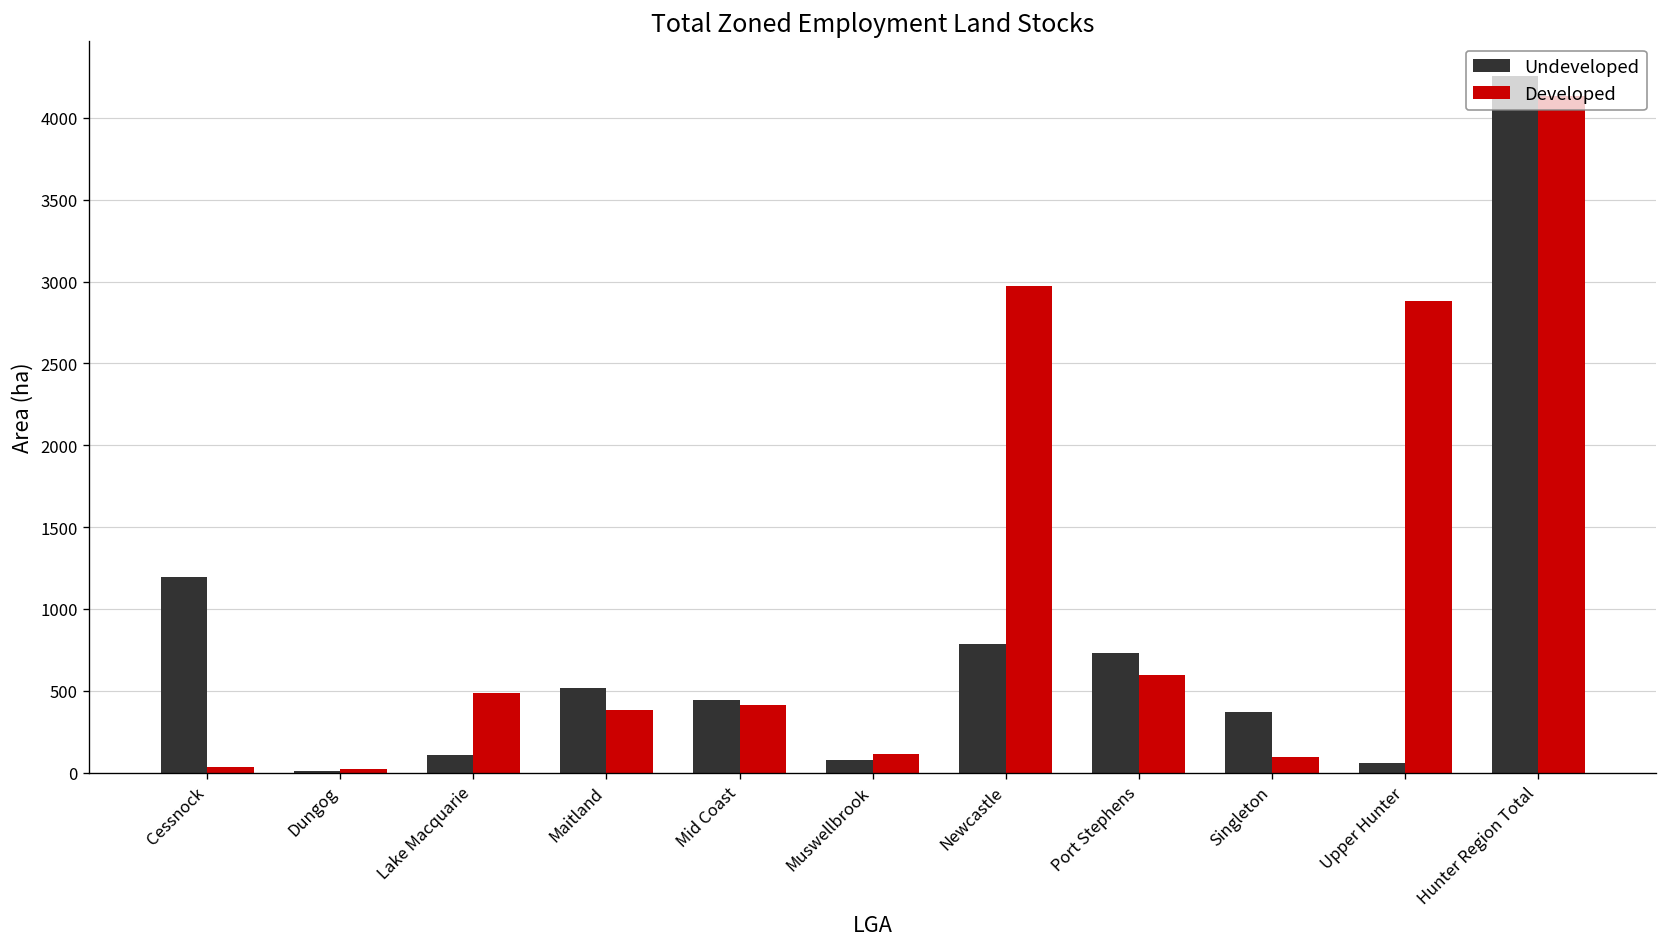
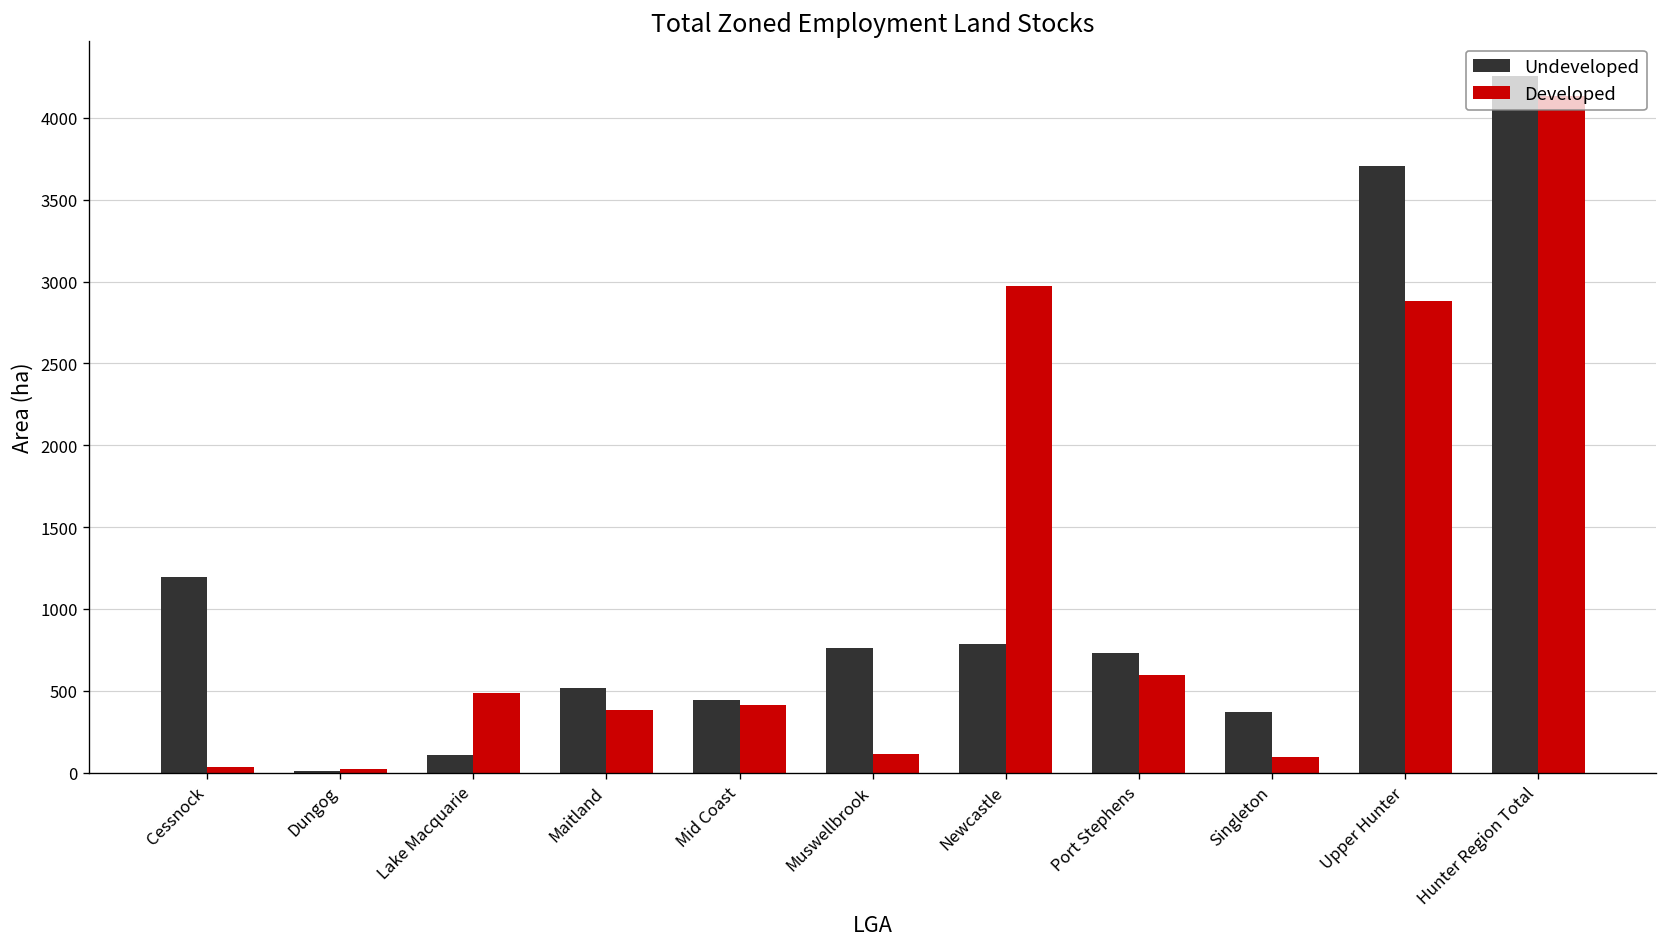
  {
    "Undeveloped": {
      "Cessnock": 1190,
      "Lake Macquarie": 110,
      "Maitland": 520,
      "Mid Coast": 440,
-     "Muswellbrook": 80,
+     "Muswellbrook": 760,
      "Newcastle": 780,
      "Port Stephens": 730,
      "Singleton": 370,
-     "Upper Hunter": 60
+     "Upper Hunter": 3700
    },
    "Developed": {
      "Cessnock": 30,
      "Dungog": 20,
      "Lake Macquarie": 480,
      "Maitland": 380,
      "Mid Coast": 410,
      "Muswellbrook": 110,
      "Newcastle": 2970,
      "Port Stephens": 600,
      "Singleton": 90,
      "Upper Hunter": 2880
    }
  }
